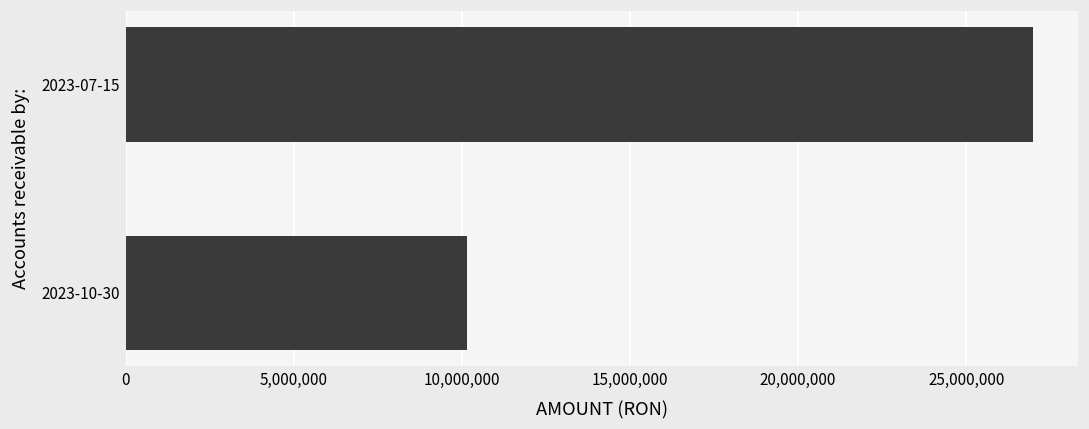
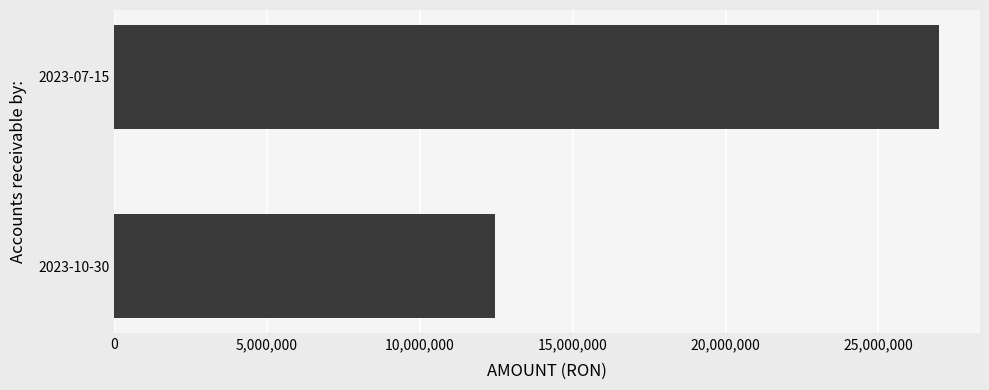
  {
    "2023-07-15": "27,000,000",
-   "2023-10-30": "10,200,000"
+   "2023-10-30": "12,500,000"
  }
